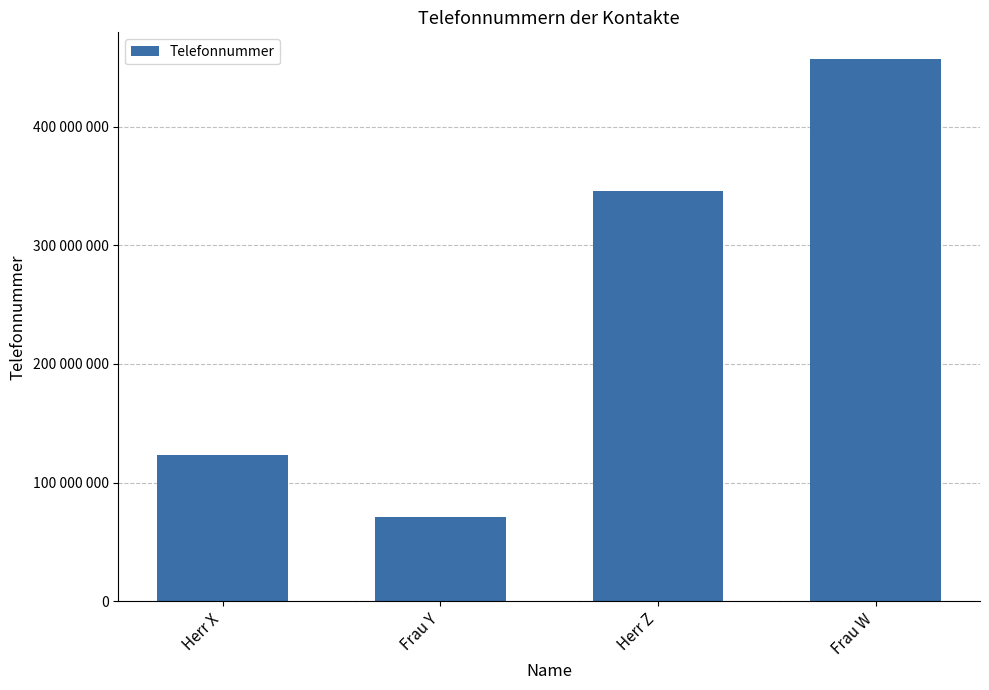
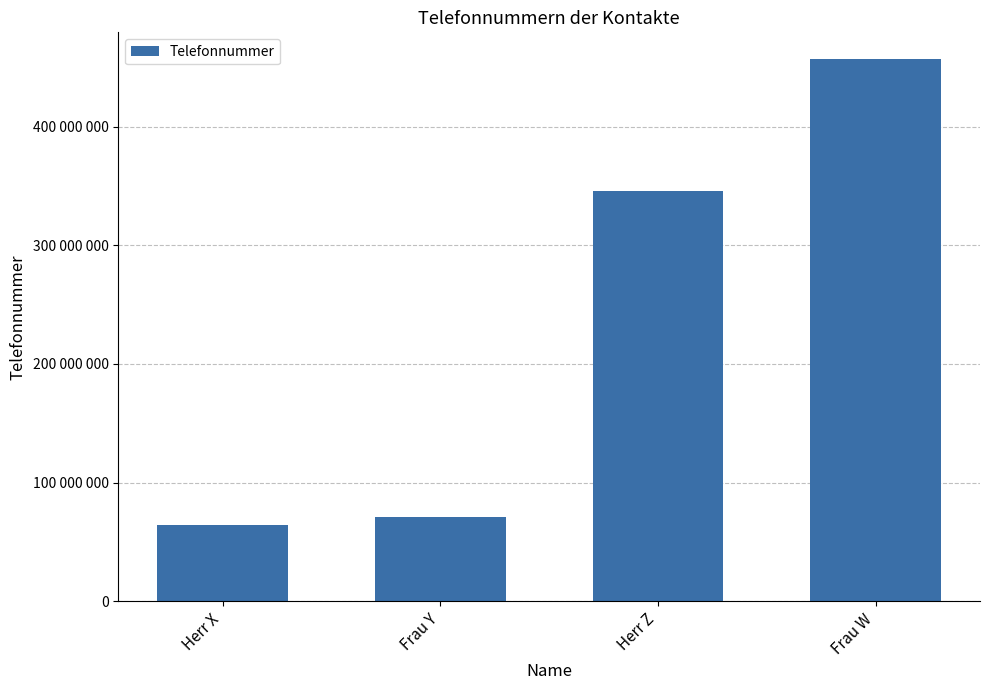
  {
-   "Herr X": 123000000,
+   "Herr X": 64000000,
    "Frau Y": 71000000,
    "Herr Z": 346000000,
    "Frau W": 457000000
  }
